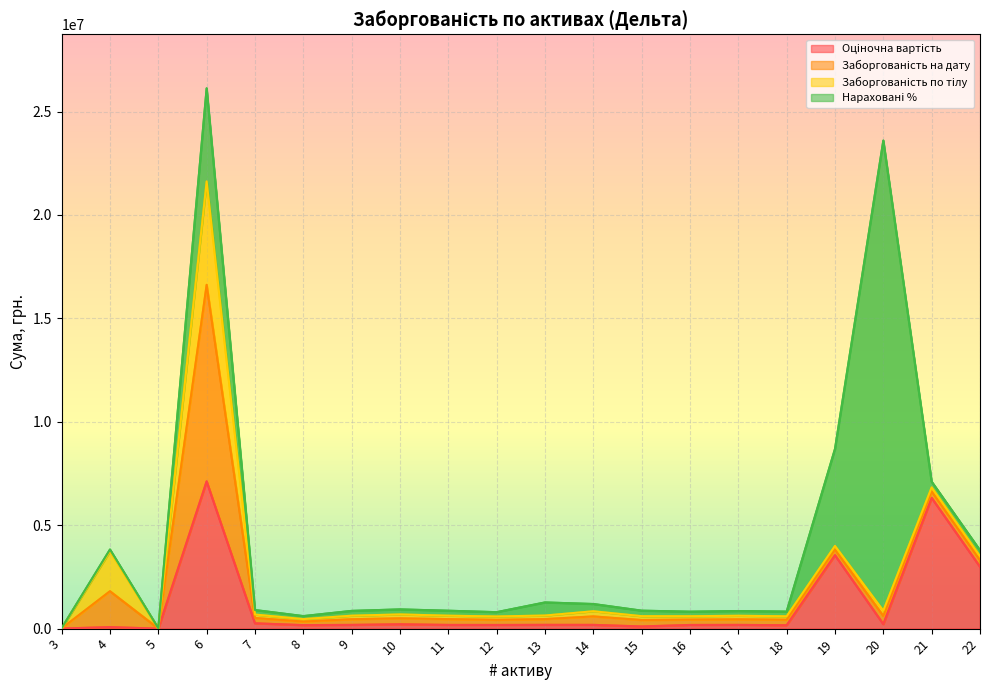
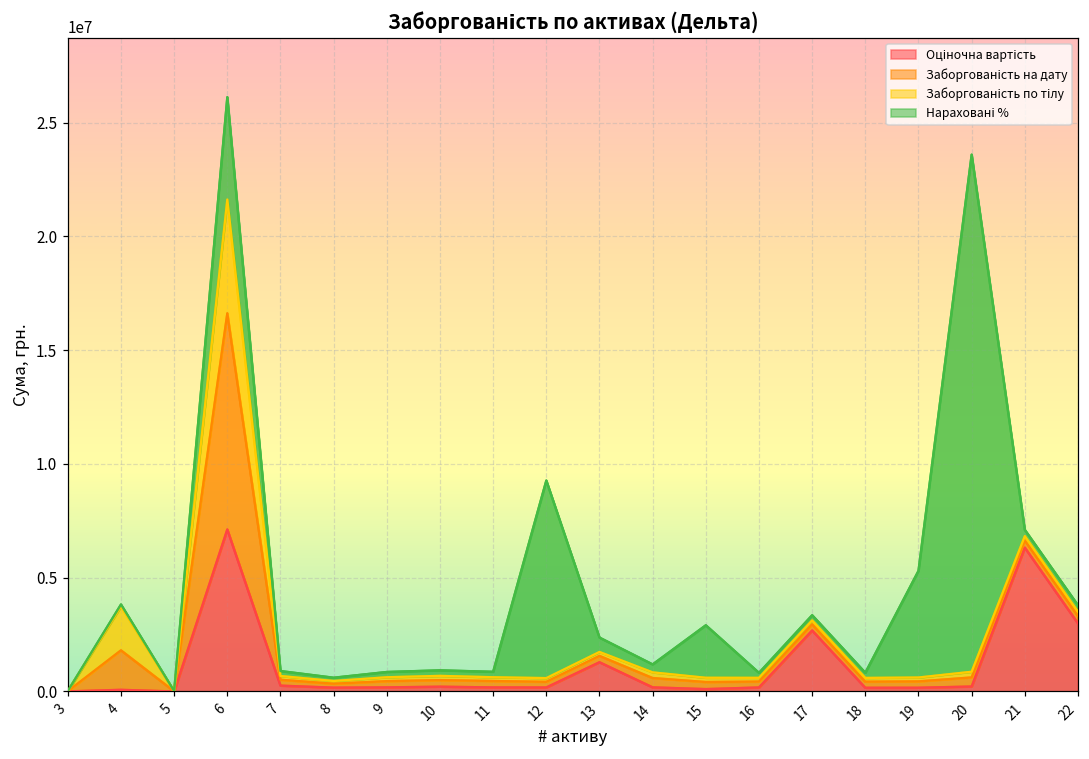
  {
    "Оціночна вартість": {
      "4": 100000,
      "6": 7100000,
      "7": 300000,
      "8": 200000,
      "9": 200000,
      "10": 200000,
      "11": 200000,
      "12": 200000,
-     "13": 200000,
+     "13": 1300000,
      "14": 200000,
      "15": 100000,
      "16": 200000,
-     "17": 200000,
+     "17": 2700000,
      "18": 200000,
-     "19": 3600000,
+     "19": 200000,
      "20": 200000,
      "21": 6300000,
      "22": 3000000
    },
    "Нараховані %": {
      "6": 4500000,
      "7": 200000,
      "8": 100000,
      "9": 200000,
      "10": 200000,
      "11": 200000,
-     "12": 200000,
+     "12": 8700000,
      "13": 600000,
      "14": 300000,
-     "15": 300000,
+     "15": 2300000,
      "16": 200000,
      "17": 200000,
      "18": 200000,
      "19": 4700000,
      "20": 22700000,
      "21": 300000,
      "22": 300000
    }
  }
